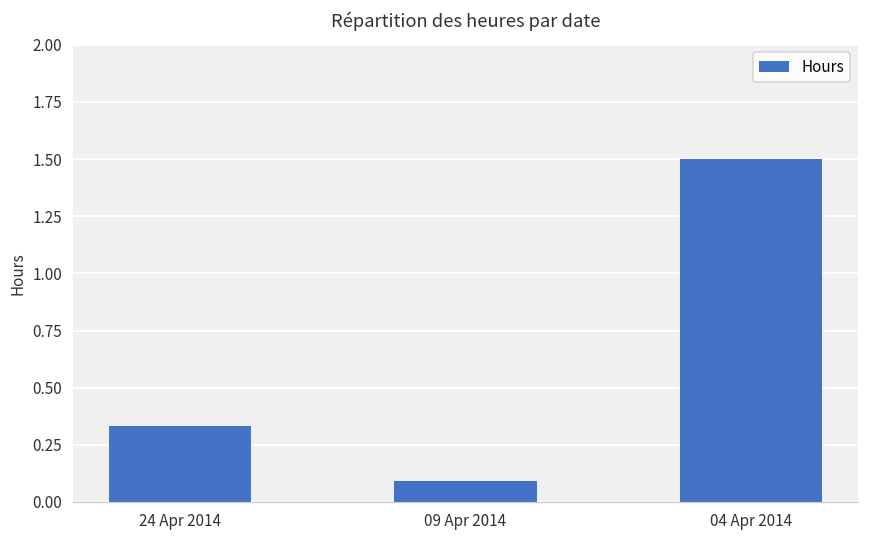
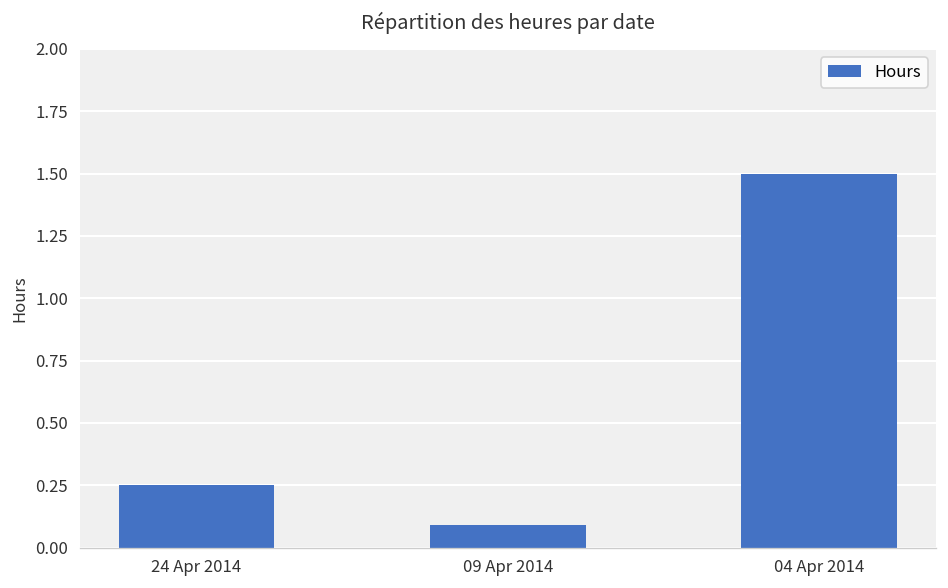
  {
-   "24 Apr 2014": 0.33,
+   "24 Apr 2014": 0.25,
    "09 Apr 2014": 0.09,
    "04 Apr 2014": 1.50
  }
